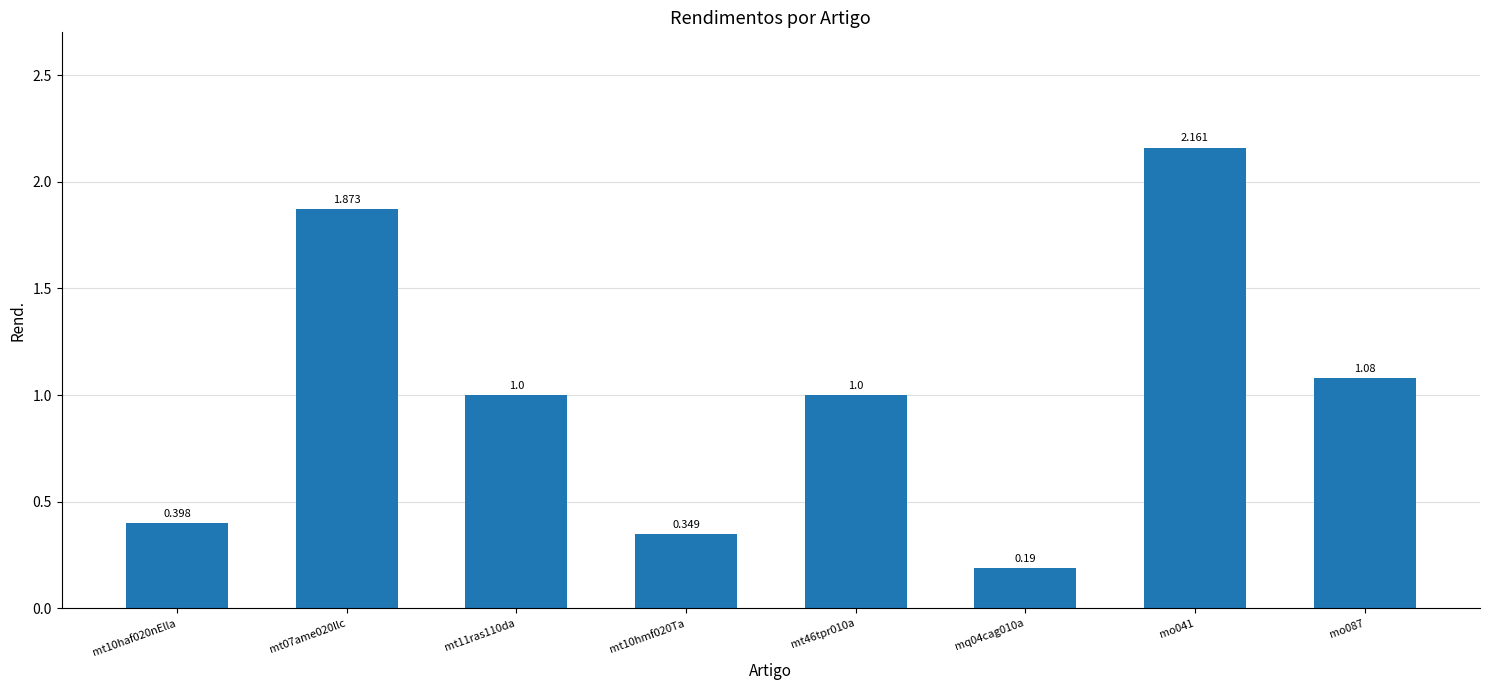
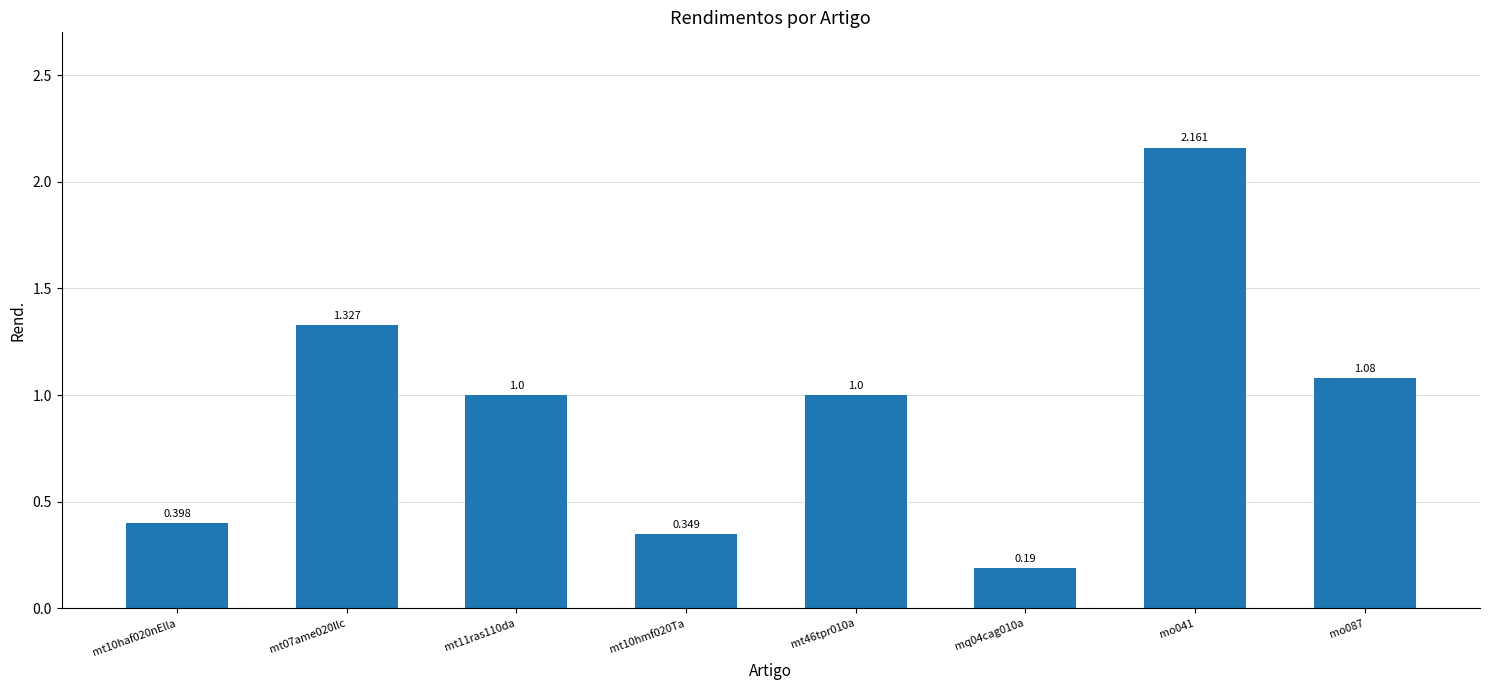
  {
    "mt10haf020nElla": 0.398,
-   "mt07ame020llc": 1.873,
+   "mt07ame020llc": 1.327,
    "mt11ras110da": 1.0,
    "mt10hmf020Ta": 0.349,
    "mt46tpr010a": 1.0,
    "mq04cag010a": 0.19,
    "mo041": 2.161,
    "mo087": 1.08
  }
